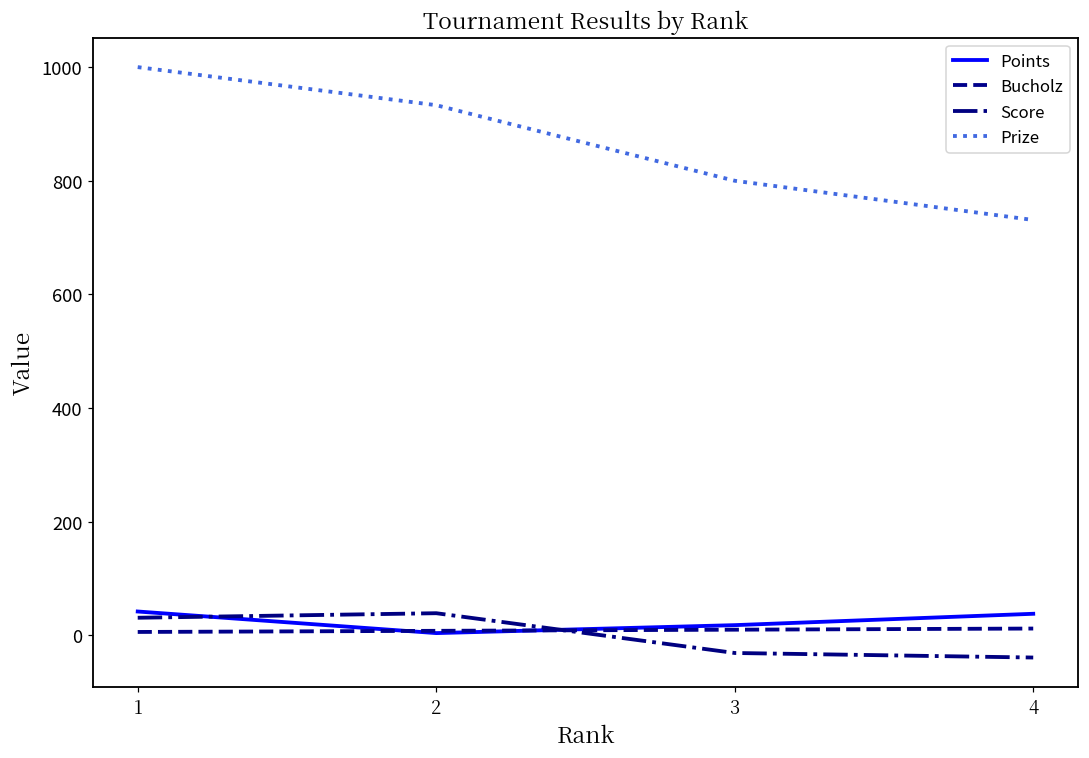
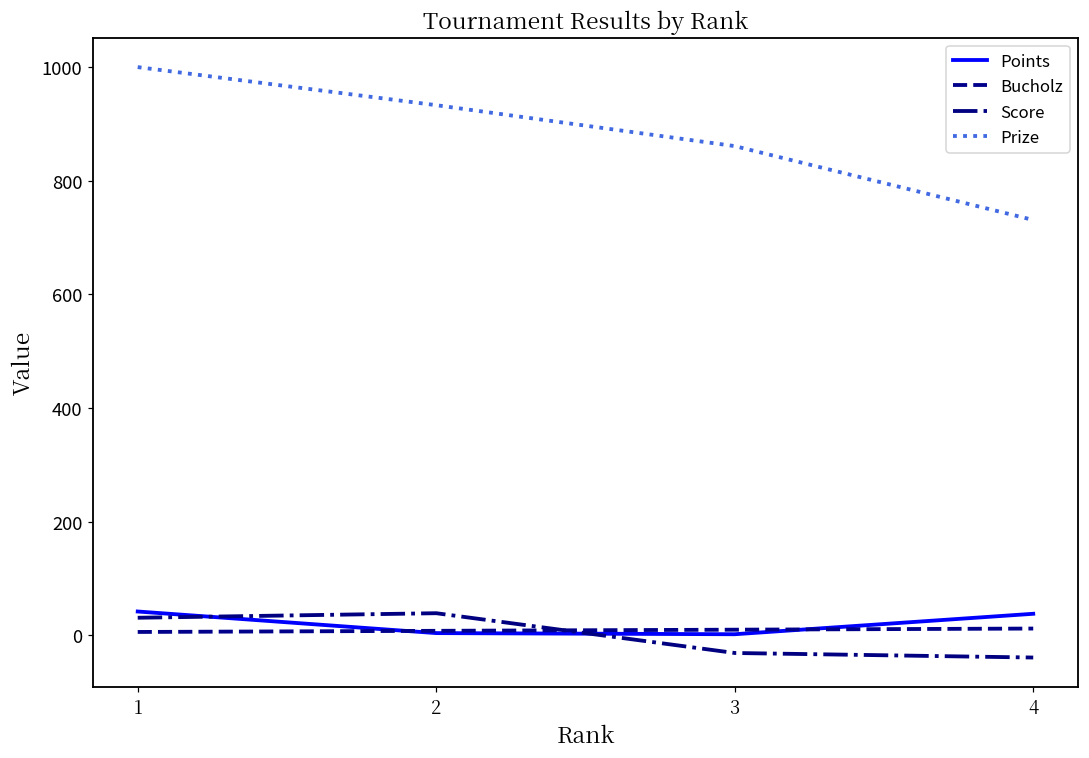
  {
    "Points": {
      "1": 40,
-     "3": 20,
+     "3": 0,
      "4": 40
    },
    "Prize": {
      "1": 1000,
      "2": 930,
-     "3": 800,
+     "3": 860,
      "4": 730
    }
  }
